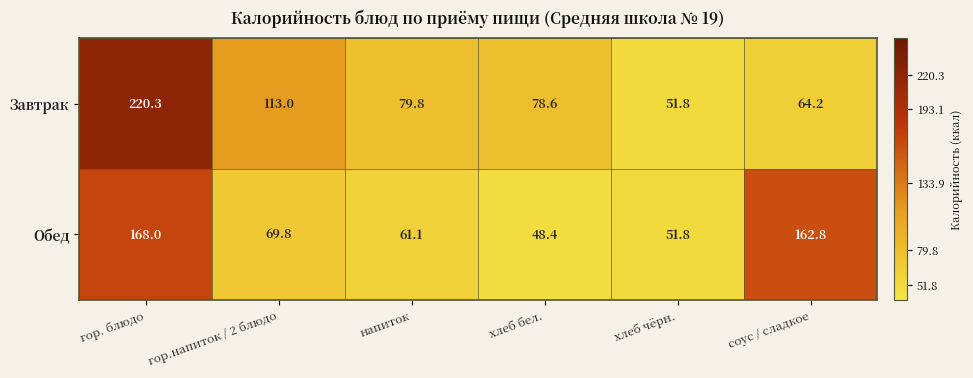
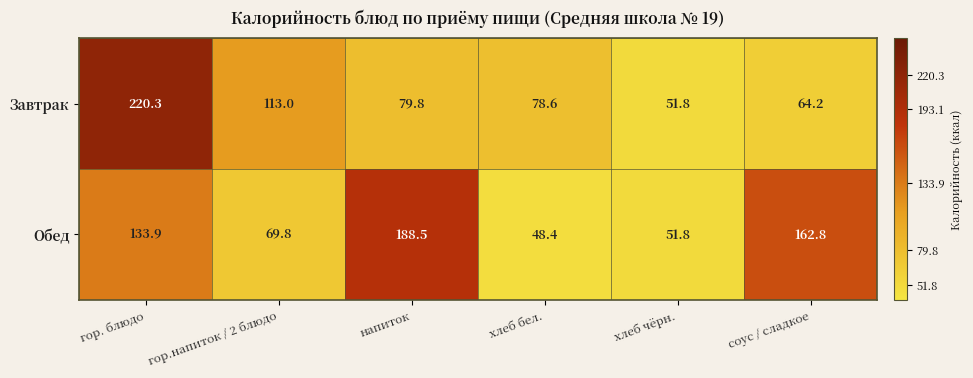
  {
    "Завтрак": {
      "гор. блюдо": 220.3,
      "гор.напиток / 2 блюдо": 113.0,
      "напиток": 79.8,
      "хлеб бел.": 78.6,
      "хлеб чёрн.": 51.8,
      "соус / сладкое": 64.2
    },
    "Обед": {
-     "гор. блюдо": 168.0,
+     "гор. блюдо": 133.9,
      "гор.напиток / 2 блюдо": 69.8,
-     "напиток": 61.1,
+     "напиток": 188.5,
      "хлеб бел.": 48.4,
      "хлеб чёрн.": 51.8,
      "соус / сладкое": 162.8
    }
  }
